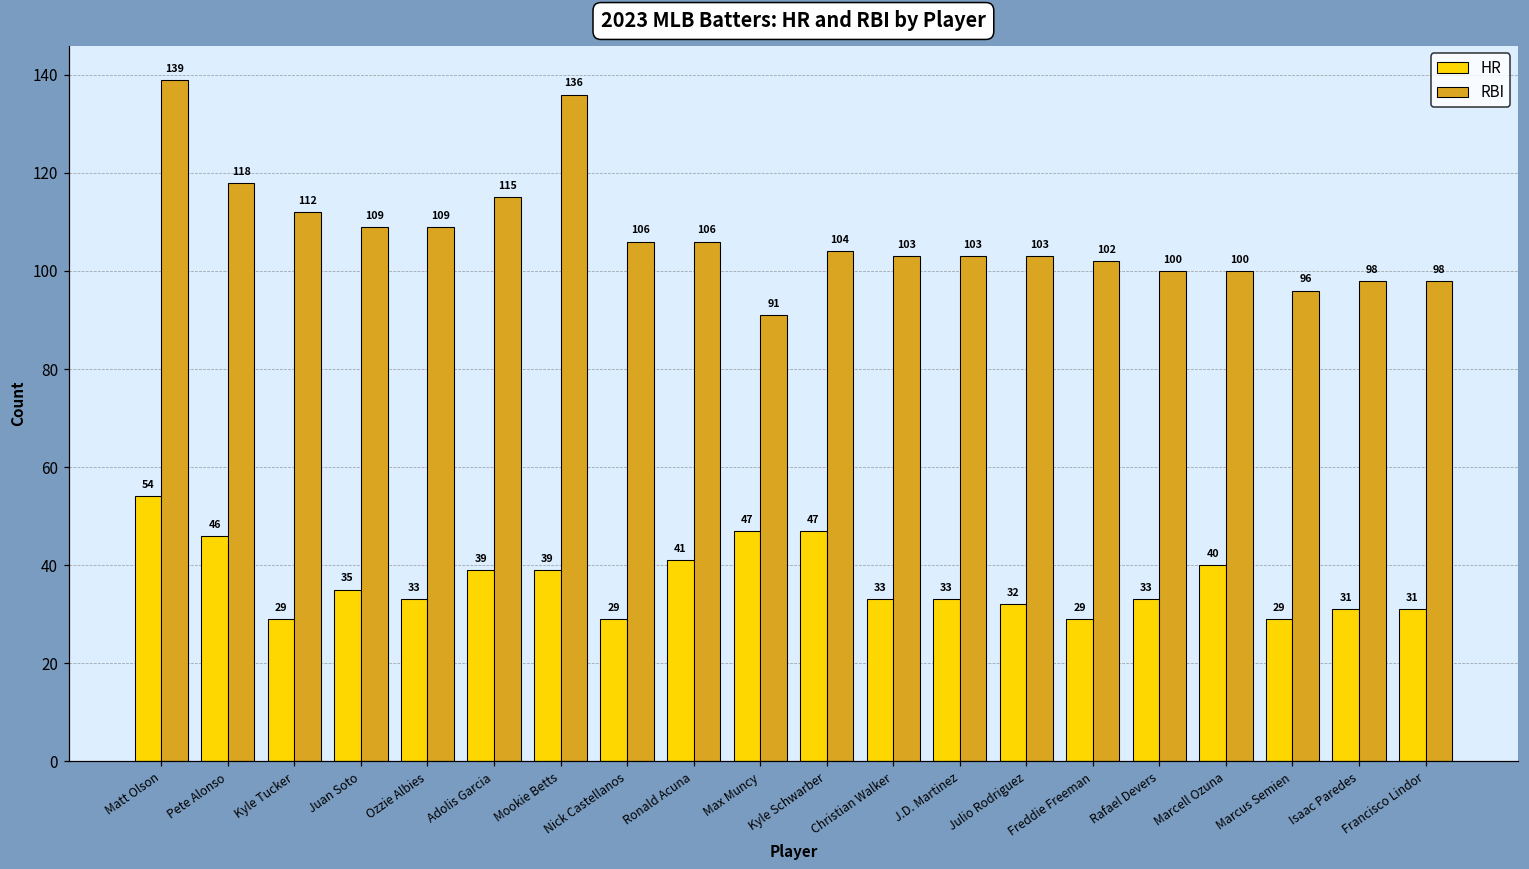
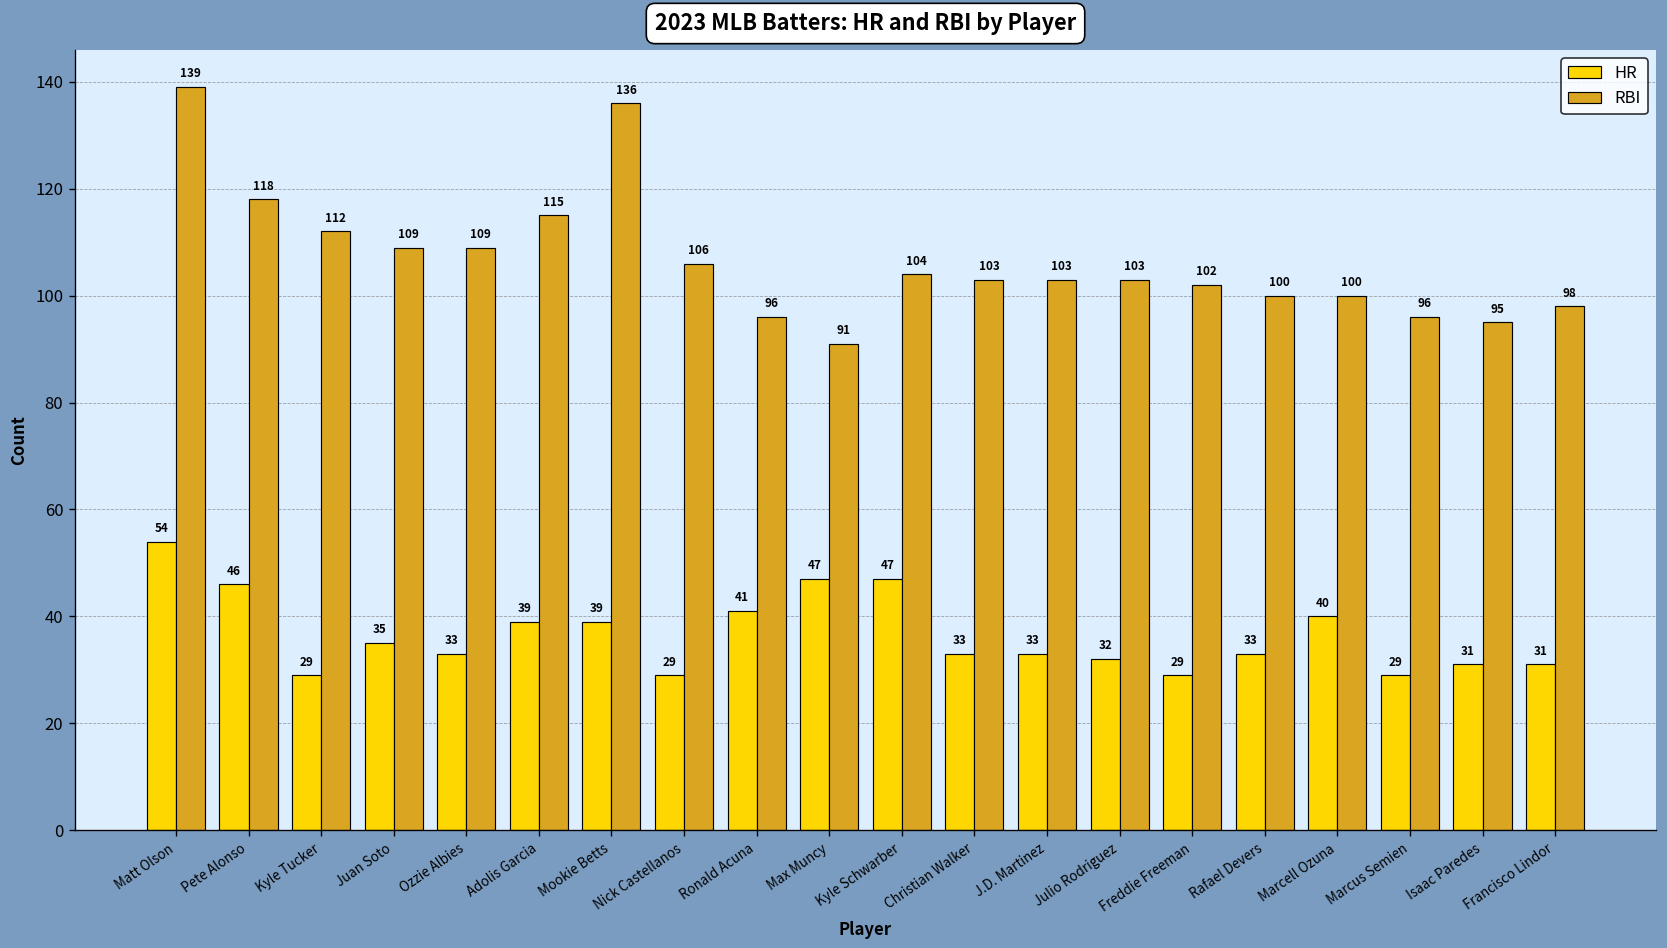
  {
    "HR": {
      "Matt Olson": 54,
      "Pete Alonso": 46,
      "Kyle Tucker": 29,
      "Juan Soto": 35,
      "Ozzie Albies": 33,
      "Adolis Garcia": 39,
      "Mookie Betts": 39,
      "Nick Castellanos": 29,
      "Ronald Acuna": 41,
      "Max Muncy": 47,
      "Kyle Schwarber": 47,
      "Christian Walker": 33,
      "J.D. Martinez": 33,
      "Julio Rodriguez": 32,
      "Freddie Freeman": 29,
      "Rafael Devers": 33,
      "Marcell Ozuna": 40,
      "Marcus Semien": 29,
      "Isaac Paredes": 31,
      "Francisco Lindor": 31
    },
    "RBI": {
      "Matt Olson": 139,
      "Pete Alonso": 118,
      "Kyle Tucker": 112,
      "Juan Soto": 109,
      "Ozzie Albies": 109,
      "Adolis Garcia": 115,
      "Mookie Betts": 136,
      "Nick Castellanos": 106,
-     "Ronald Acuna": 106,
+     "Ronald Acuna": 96,
      "Max Muncy": 91,
      "Kyle Schwarber": 104,
      "Christian Walker": 103,
      "J.D. Martinez": 103,
      "Julio Rodriguez": 103,
      "Freddie Freeman": 102,
      "Rafael Devers": 100,
      "Marcell Ozuna": 100,
      "Marcus Semien": 96,
-     "Isaac Paredes": 98,
+     "Isaac Paredes": 95,
      "Francisco Lindor": 98
    }
  }
